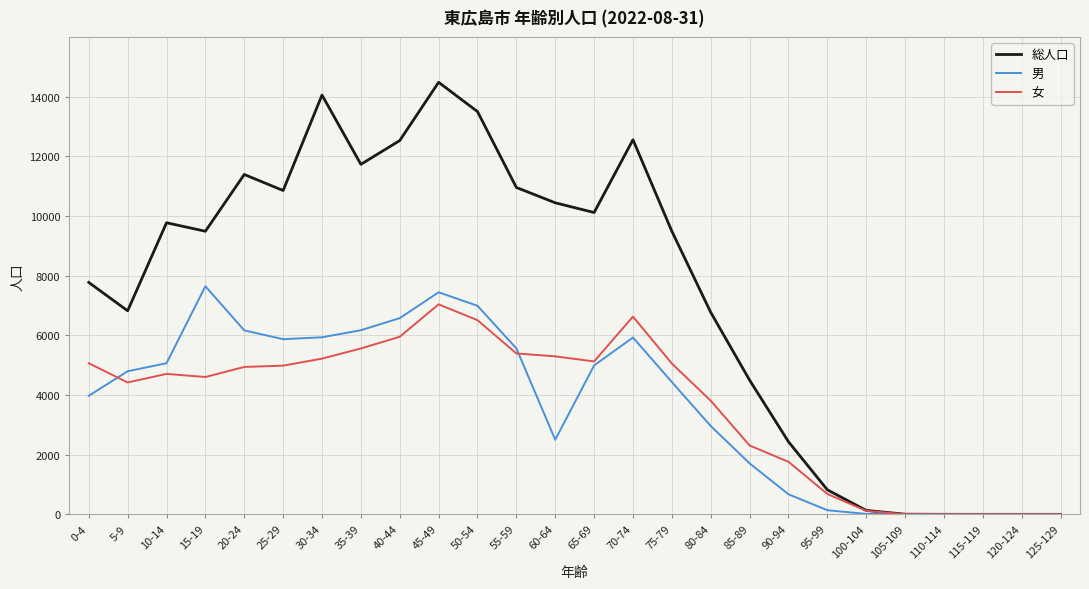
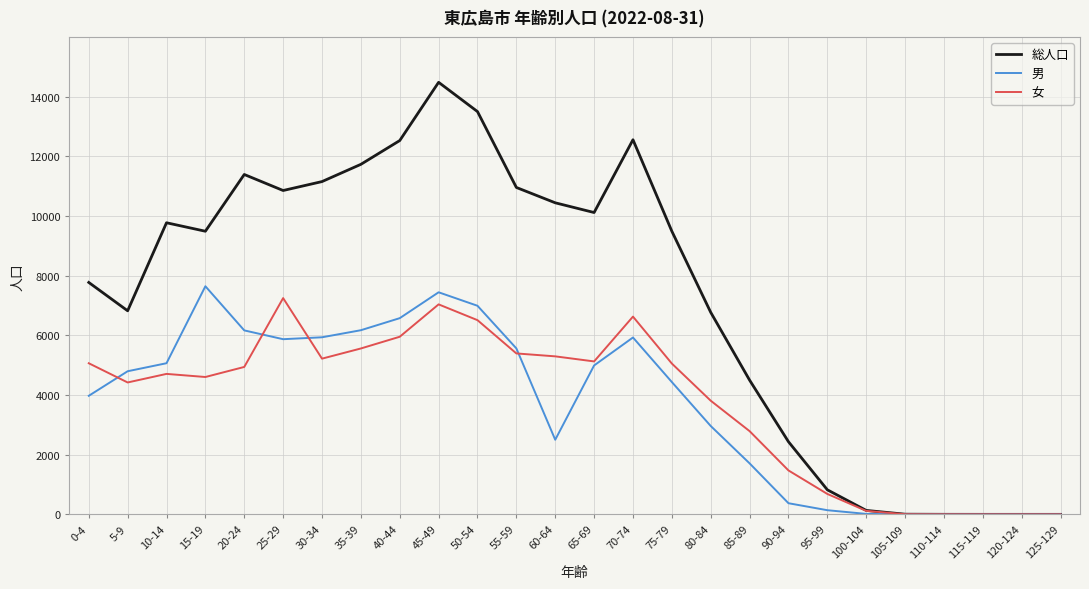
  {
    "総人口": {
      "0-4": 7800,
      "5-9": 6800,
      "10-14": 9800,
      "15-19": 9500,
      "20-24": 11400,
      "25-29": 10900,
-     "30-34": 14100,
+     "30-34": 11200,
      "35-39": 11700,
      "40-44": 12500,
      "45-49": 14500,
      "50-54": 13500,
      "55-59": 11000,
      "60-64": 10400,
      "65-69": 10100,
      "70-74": 12600,
      "75-79": 9500,
      "80-84": 6800,
      "85-89": 4500,
      "90-94": 2400,
      "95-99": 800
    },
    "男": {
      "0-4": 4000,
      "5-9": 4800,
      "10-14": 5100,
      "15-19": 7600,
      "20-24": 6200,
      "25-29": 5900,
      "30-34": 5900,
      "35-39": 6200,
      "40-44": 6600,
      "45-49": 7400,
      "50-54": 7000,
      "55-59": 5600,
      "60-64": 2500,
      "65-69": 5000,
      "70-74": 5900,
      "75-79": 4400,
      "80-84": 3000,
      "85-89": 1700,
-     "90-94": 700,
+     "90-94": 400,
      "95-99": 100,
      "100-104": 0
    },
    "女": {
      "0-4": 5100,
      "5-9": 4400,
      "10-14": 4700,
      "15-19": 4600,
      "20-24": 4900,
-     "25-29": 5000,
+     "25-29": 7200,
      "30-34": 5200,
      "35-39": 5600,
      "40-44": 6000,
      "45-49": 7000,
      "50-54": 6500,
      "55-59": 5400,
      "60-64": 5300,
      "65-69": 5100,
      "70-74": 6600,
      "75-79": 5100,
      "80-84": 3800,
-     "85-89": 2300,
-     "90-94": 1800,
+     "85-89": 2800,
+     "90-94": 1500,
      "95-99": 700
    }
  }
